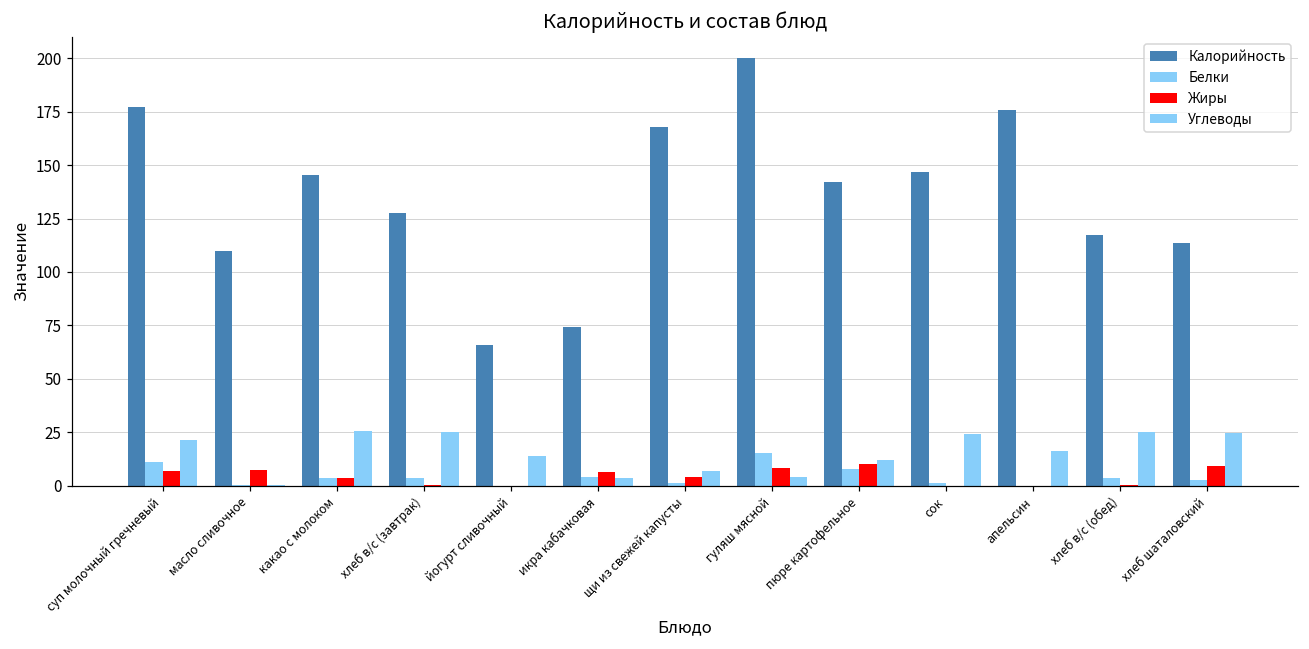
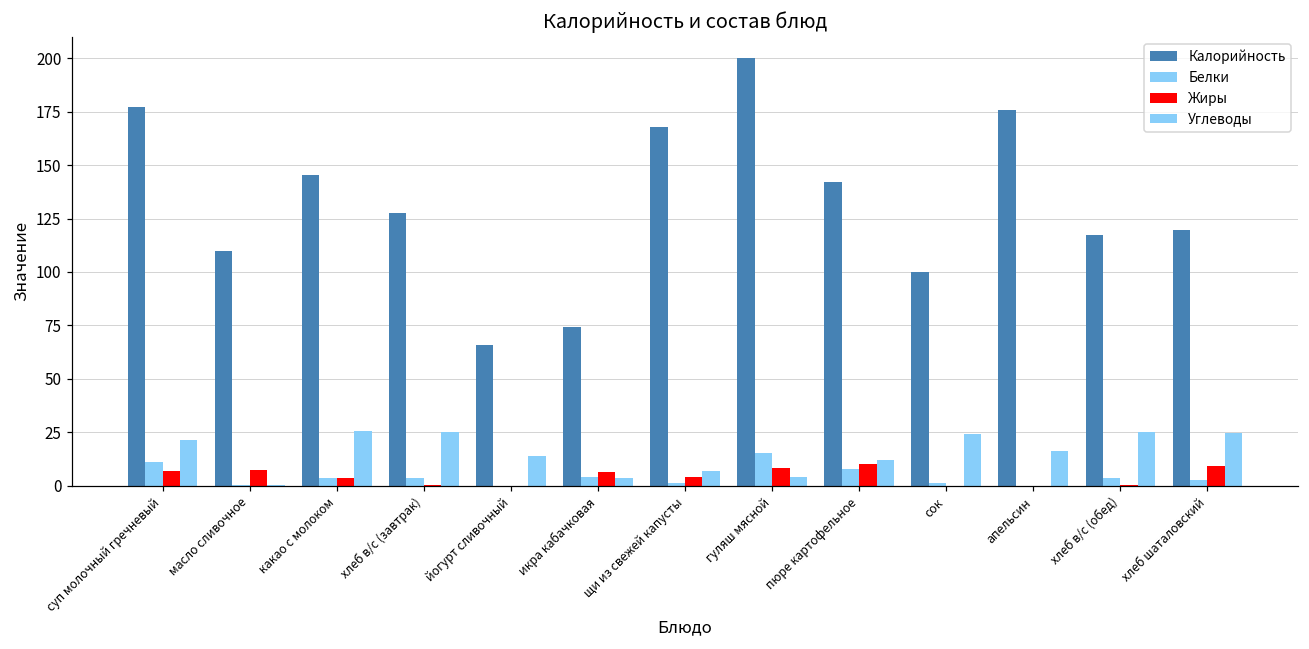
  {
    "Калорийность": {
      "суп молочный гречневый": 177,
      "масло сливочное": 110,
      "какао с молоком": 145,
      "хлеб в/с (завтрак)": 128,
      "йогурт сливочный": 66,
      "икра кабачковая": 74,
      "щи из свежей капусты": 168,
      "гуляш мясной": 200,
      "пюре картофельное": 142,
-     "сок": 147,
+     "сок": 100,
      "апельсин": 176,
      "хлеб в/с (обед)": 117,
-     "хлеб шаталовский": 114
+     "хлеб шаталовский": 120
    },
    "Жиры": {
      "суп молочный гречневый": 7,
      "масло сливочное": 7,
      "какао с молоком": 4,
      "йогурт сливочный": 0,
      "икра кабачковая": 6,
      "щи из свежей капусты": 4,
      "гуляш мясной": 8,
      "пюре картофельное": 10,
      "сок": 0,
      "апельсин": 0,
      "хлеб шаталовский": 9
    }
  }
